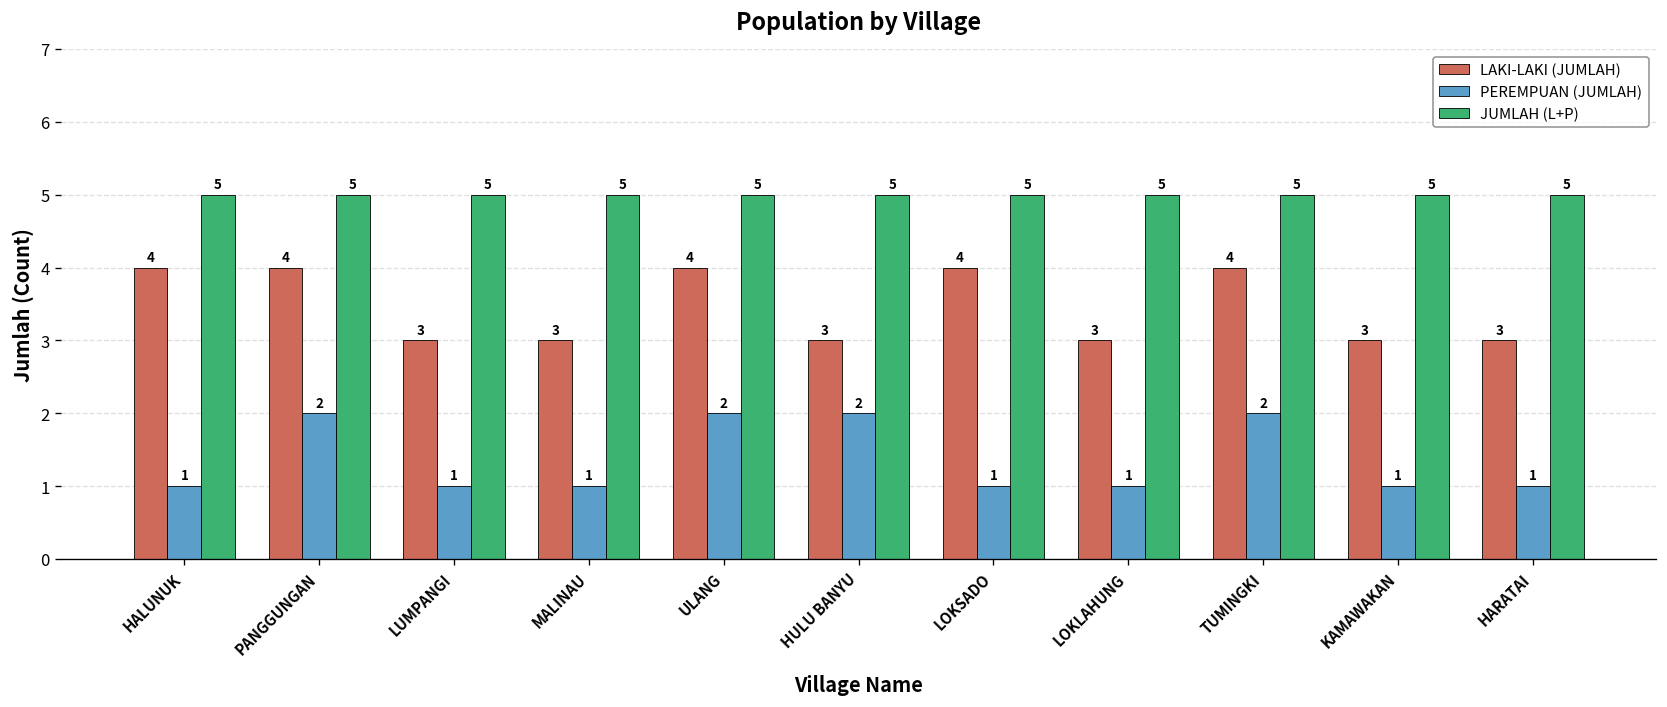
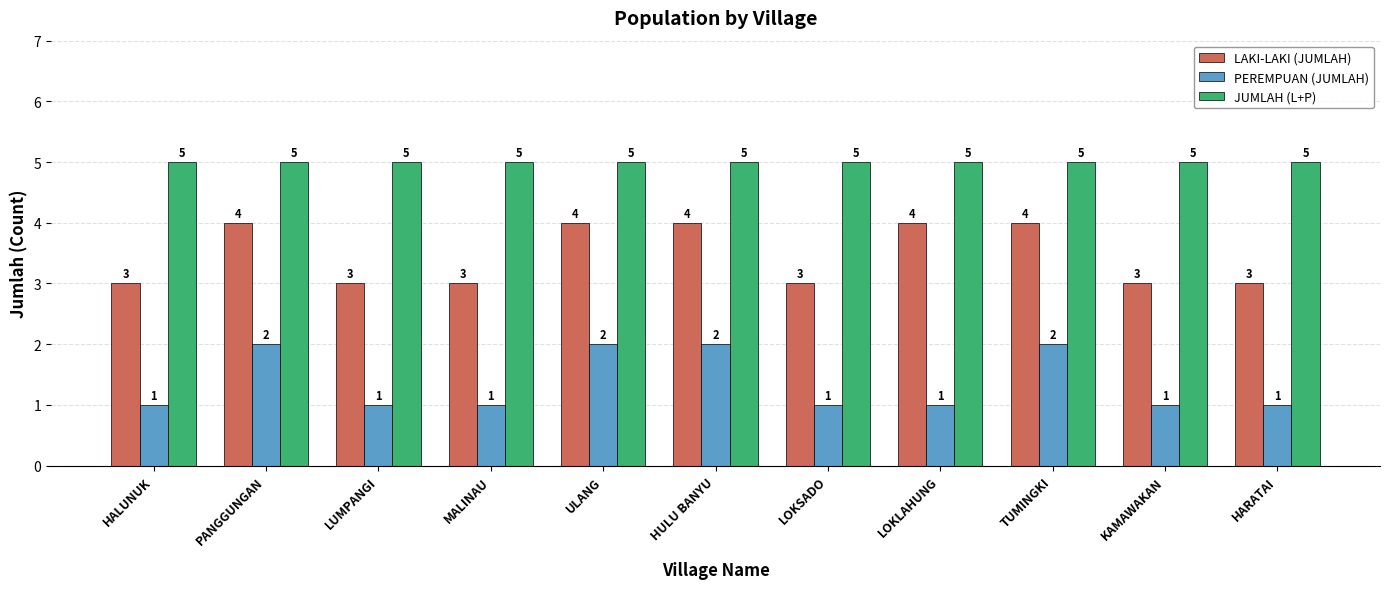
  {
    "LAKI-LAKI (JUMLAH)": {
-     "HALUNUK": 4,
+     "HALUNUK": 3,
      "PANGGUNGAN": 4,
      "LUMPANGI": 3,
      "MALINAU": 3,
      "ULANG": 4,
-     "HULU BANYU": 3,
-     "LOKSADO": 4,
-     "LOKLAHUNG": 3,
+     "HULU BANYU": 4,
+     "LOKSADO": 3,
+     "LOKLAHUNG": 4,
      "TUMINGKI": 4,
      "KAMAWAKAN": 3,
      "HARATAI": 3
    },
    "PEREMPUAN (JUMLAH)": {
      "HALUNUK": 1,
      "PANGGUNGAN": 2,
      "LUMPANGI": 1,
      "MALINAU": 1,
      "ULANG": 2,
      "HULU BANYU": 2,
      "LOKSADO": 1,
      "LOKLAHUNG": 1,
      "TUMINGKI": 2,
      "KAMAWAKAN": 1,
      "HARATAI": 1
    },
    "JUMLAH (L+P)": {
      "HALUNUK": 5,
      "PANGGUNGAN": 5,
      "LUMPANGI": 5,
      "MALINAU": 5,
      "ULANG": 5,
      "HULU BANYU": 5,
      "LOKSADO": 5,
      "LOKLAHUNG": 5,
      "TUMINGKI": 5,
      "KAMAWAKAN": 5,
      "HARATAI": 5
    }
  }
